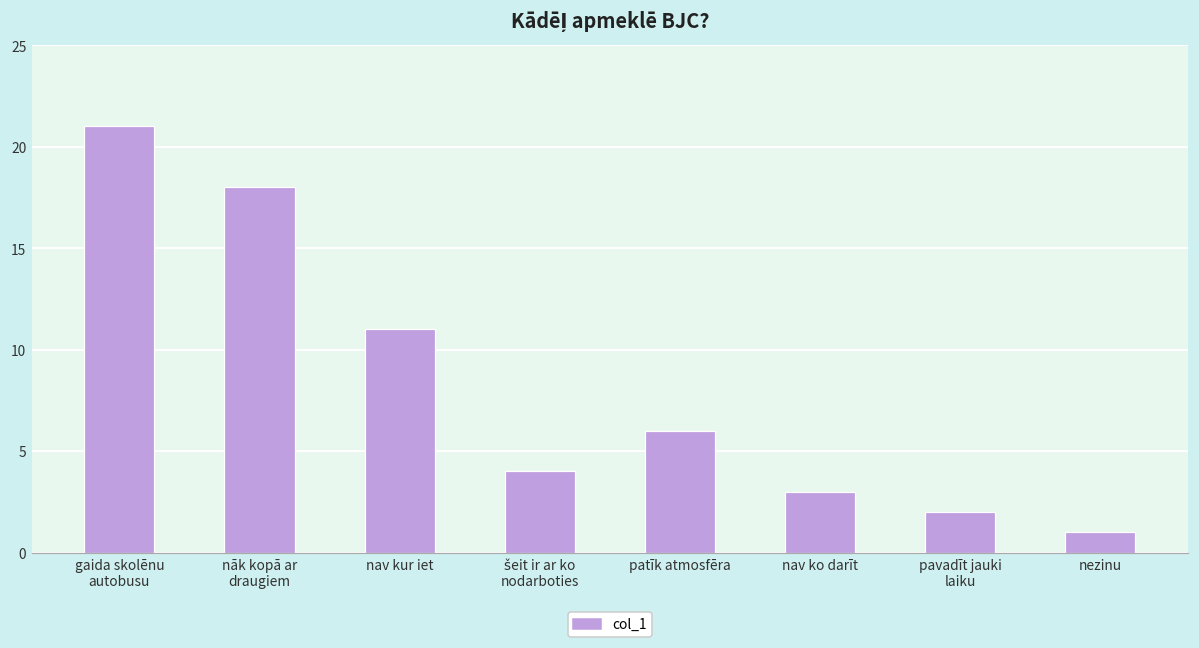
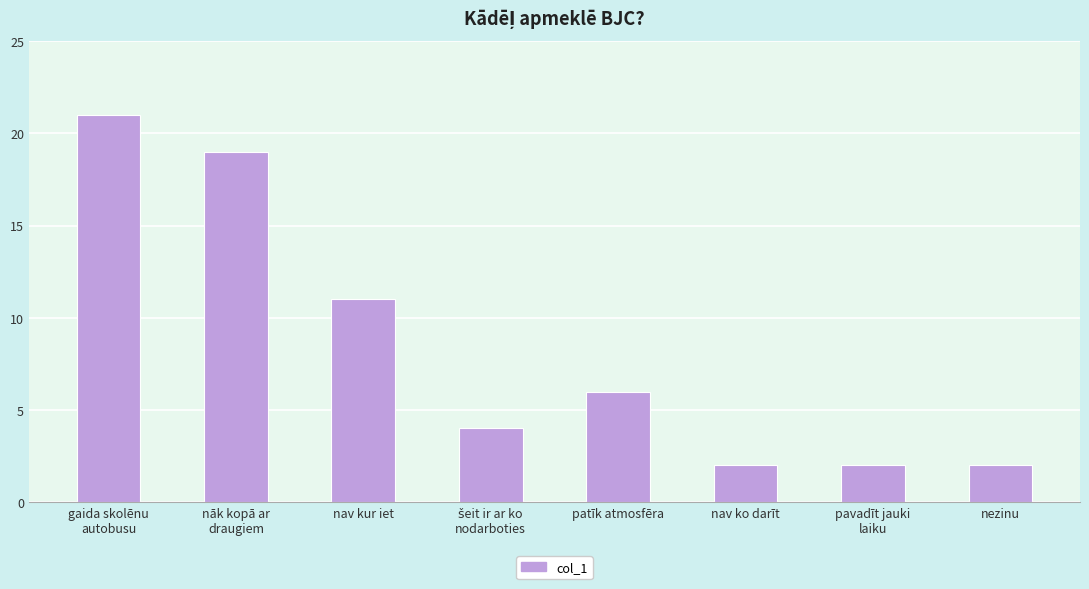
  {
    "gaida skolēnu autobusu": 21,
-   "nāk kopā ar draugiem": 18,
+   "nāk kopā ar draugiem": 19,
    "nav kur iet": 11,
    "šeit ir ar ko nodarboties": 4,
    "patīk atmosfēra": 6,
-   "nav ko darīt": 3,
+   "nav ko darīt": 2,
    "pavadīt jauki laiku": 2,
-   "nezinu": 1
+   "nezinu": 2
  }
